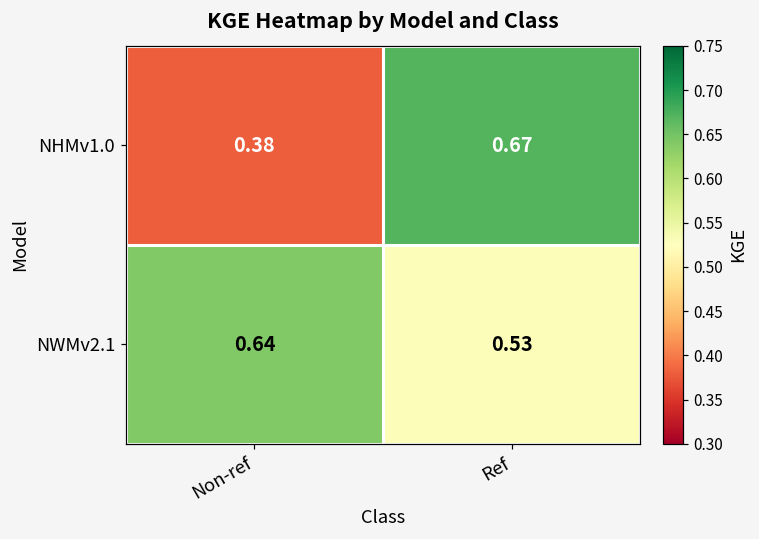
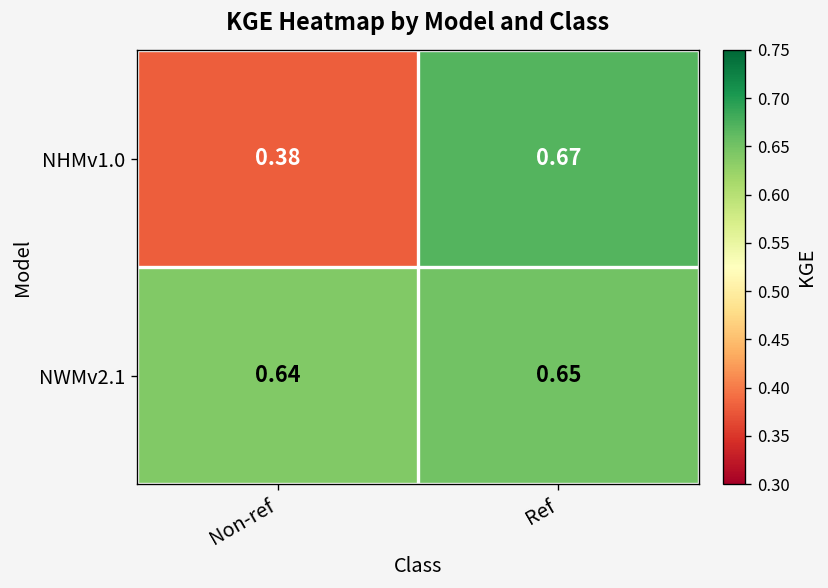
  {
    "NHMv1.0": {
      "Non-ref": 0.38,
      "Ref": 0.67
    },
    "NWMv2.1": {
      "Non-ref": 0.64,
-     "Ref": 0.53
+     "Ref": 0.65
    }
  }
